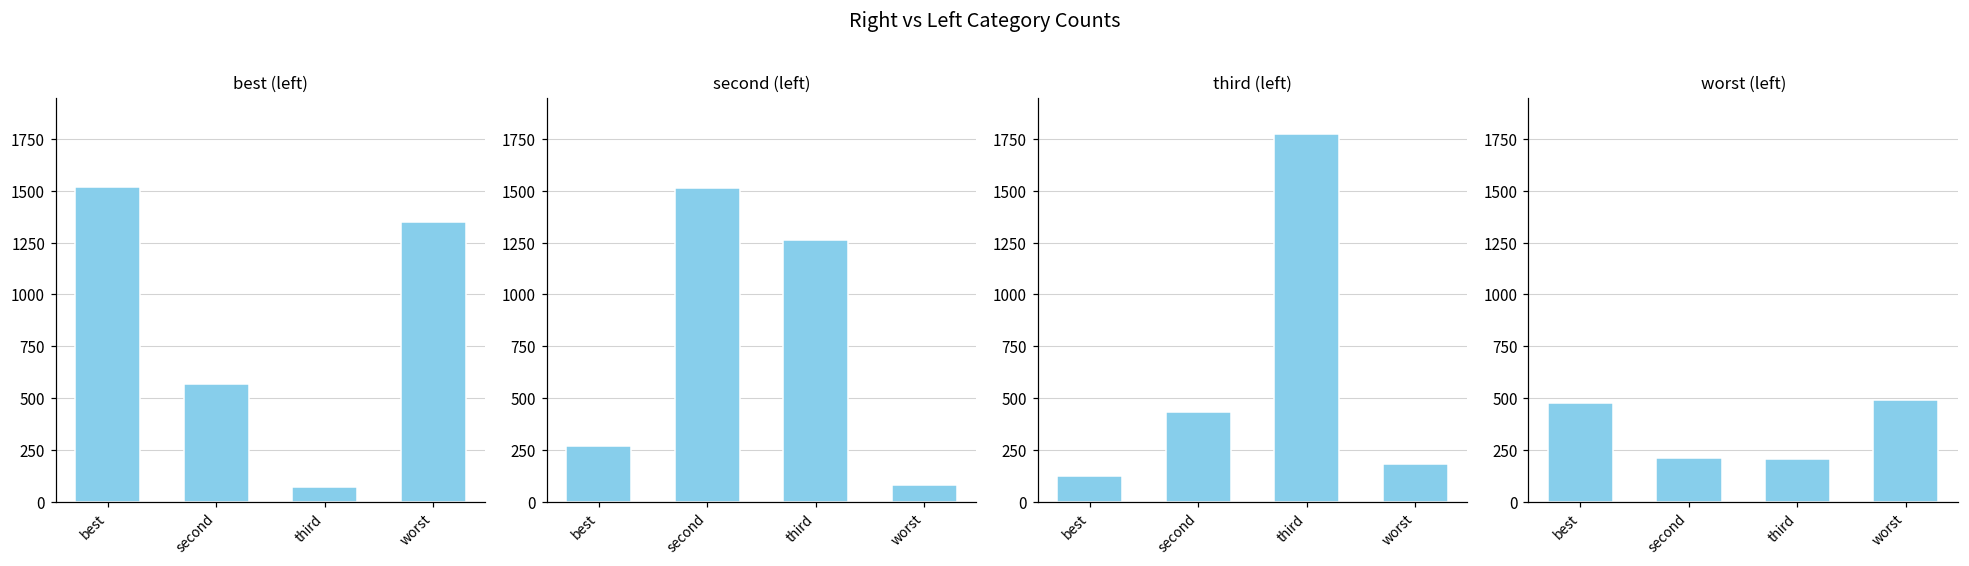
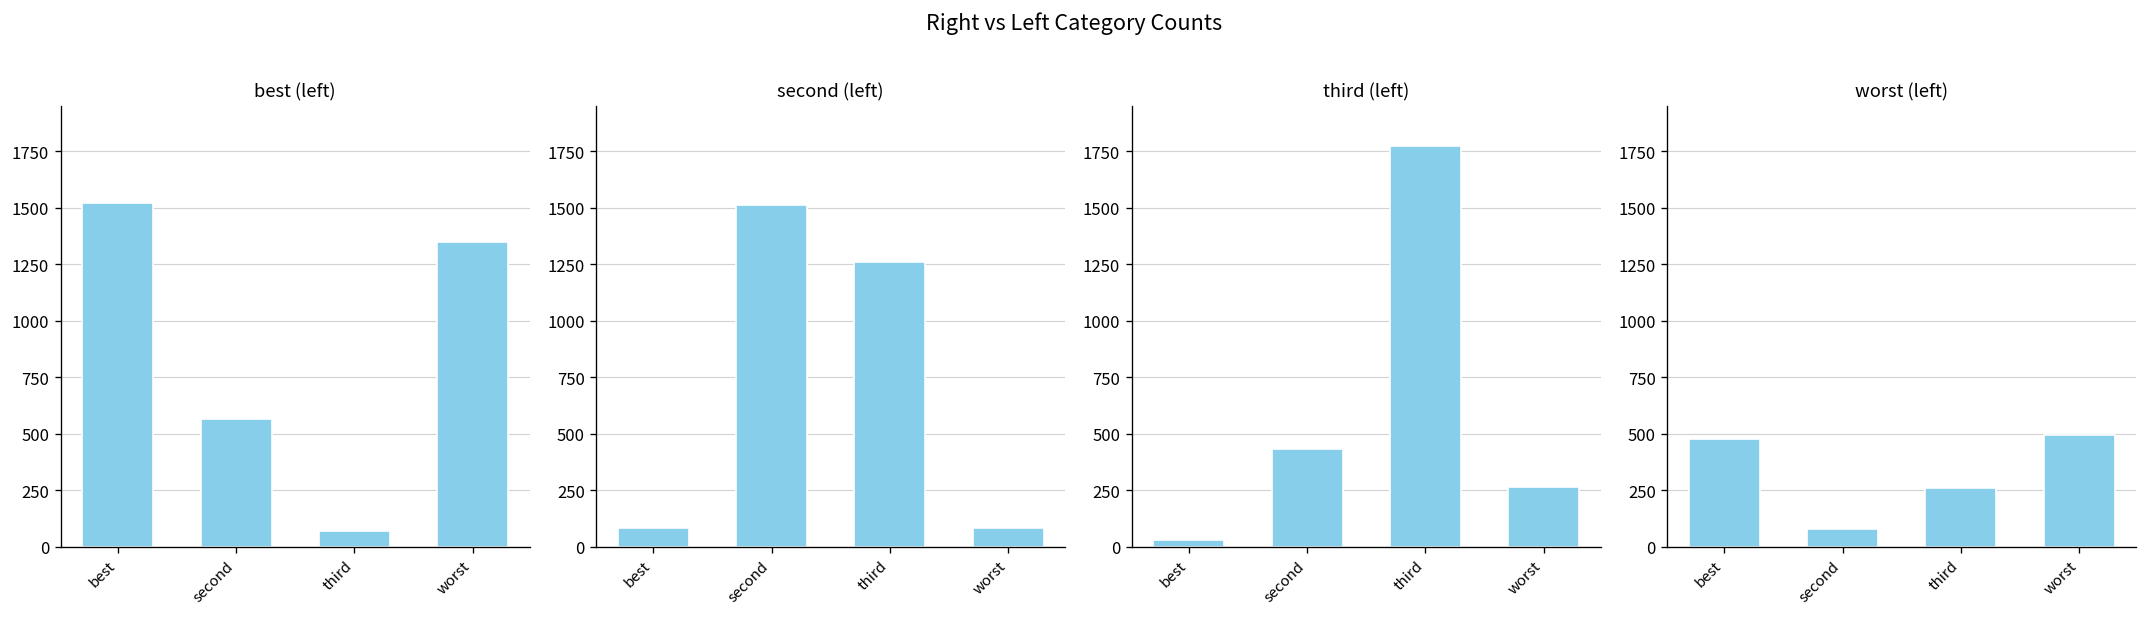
  {
    "best (left)": {
      "best": 1520,
      "second": 570,
      "third": 70,
      "worst": 1350
    },
    "second (left)": {
-     "best": 270,
+     "best": 80,
      "second": 1510,
      "third": 1260,
      "worst": 80
    },
    "third (left)": {
-     "best": 120,
+     "best": 30,
      "second": 430,
      "third": 1770,
-     "worst": 180
+     "worst": 270
    },
    "worst (left)": {
      "best": 480,
-     "second": 210,
-     "third": 210,
+     "second": 80,
+     "third": 260,
      "worst": 490
    }
  }
